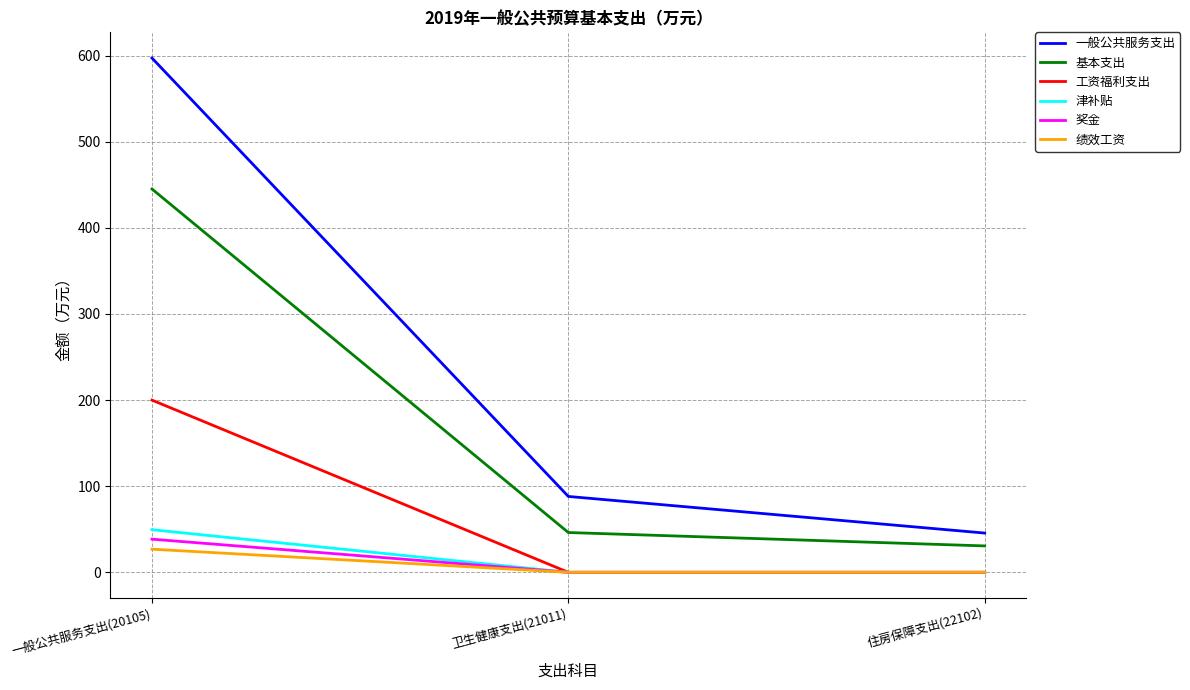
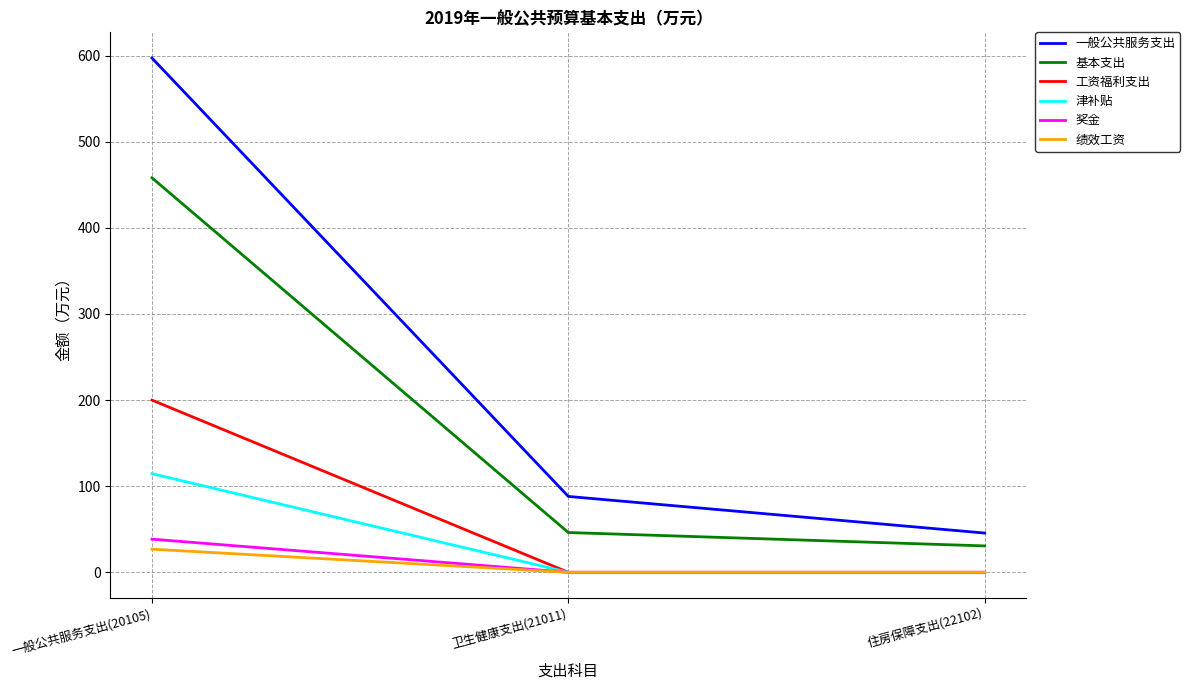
  {
    "一般公共服务支出": {
      "一般公共服务支出(20105)": 600,
      "卫生健康支出(21011)": 90,
      "住房保障支出(22102)": 50
    },
    "基本支出": {
-     "一般公共服务支出(20105)": 450,
+     "一般公共服务支出(20105)": 460,
      "卫生健康支出(21011)": 50,
      "住房保障支出(22102)": 30
    },
    "工资福利支出": {
      "一般公共服务支出(20105)": 200
    },
    "津补贴": {
-     "一般公共服务支出(20105)": 50
+     "一般公共服务支出(20105)": 110
    },
    "奖金": {
      "一般公共服务支出(20105)": 40
    },
    "绩效工资": {
      "一般公共服务支出(20105)": 30
    }
  }
